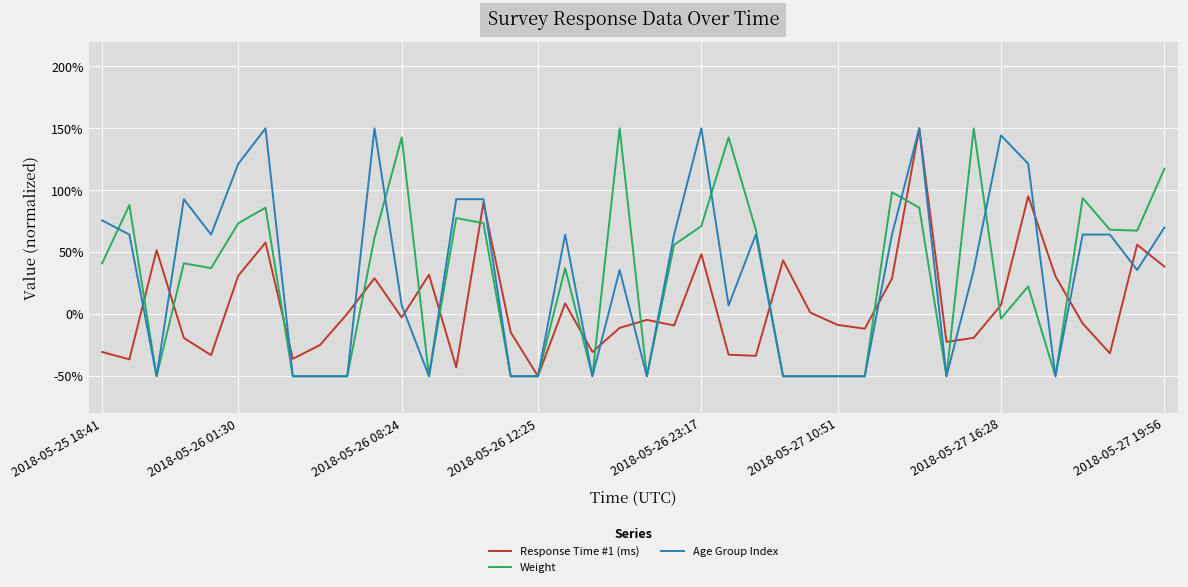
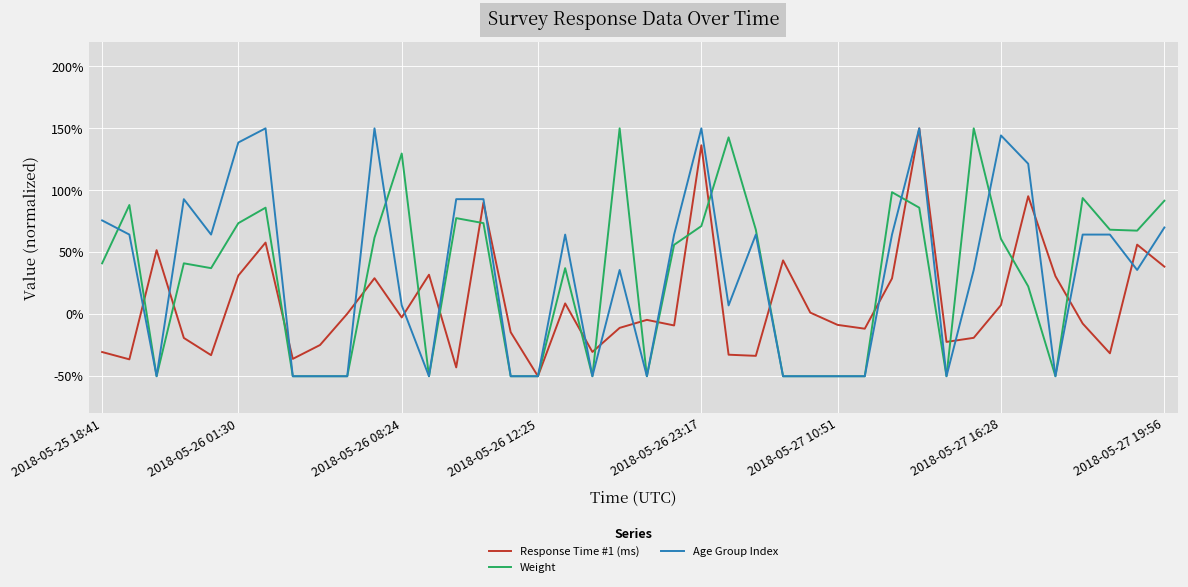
  {
    "Response Time #1 (ms)": {
      "2018-05-25 18:41": "-30%",
      "2018-05-26 01:30": "31%",
      "2018-05-26 08:24": "-3%",
-     "2018-05-26 23:17": "48%",
+     "2018-05-26 23:17": "136%",
      "2018-05-27 10:51": "-9%",
      "2018-05-27 16:28": "7%",
      "2018-05-27 19:56": "38%"
    },
    "Weight": {
      "2018-05-25 18:41": "41%",
      "2018-05-26 01:30": "73%",
-     "2018-05-26 08:24": "143%",
+     "2018-05-26 08:24": "130%",
      "2018-05-26 23:17": "71%",
-     "2018-05-27 16:28": "-4%",
-     "2018-05-27 19:56": "117%"
+     "2018-05-27 16:28": "61%",
+     "2018-05-27 19:56": "92%"
    },
    "Age Group Index": {
      "2018-05-25 18:41": "76%",
-     "2018-05-26 01:30": "121%",
+     "2018-05-26 01:30": "139%",
      "2018-05-26 08:24": "7%",
      "2018-05-26 23:17": "150%",
      "2018-05-27 16:28": "144%",
      "2018-05-27 19:56": "70%"
    }
  }
